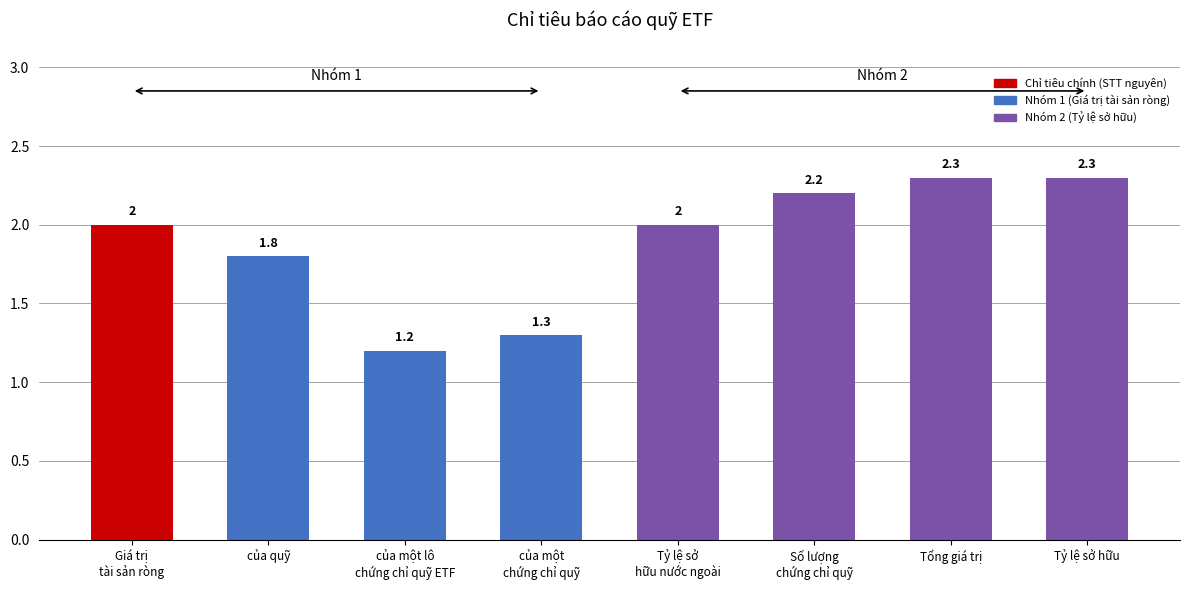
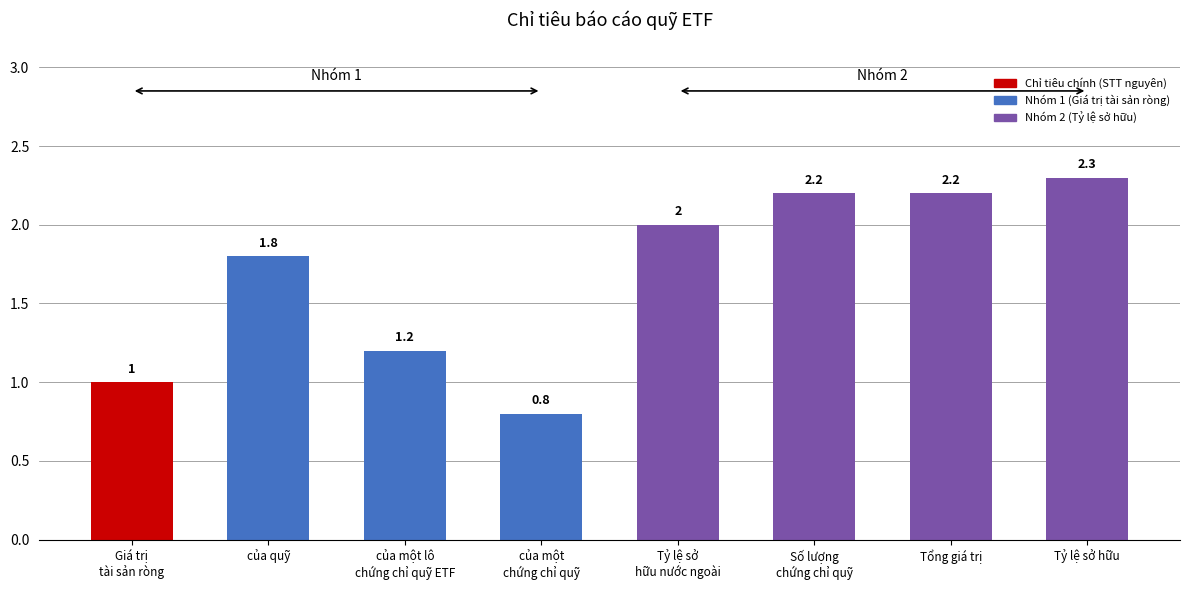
  {
-   "Giá trị tài sản ròng": 2,
+   "Giá trị tài sản ròng": 1,
    "của quỹ": 1.8,
    "của một lô chứng chỉ quỹ ETF": 1.2,
-   "của một chứng chỉ quỹ": 1.3,
+   "của một chứng chỉ quỹ": 0.8,
    "Tỷ lệ sở hữu nước ngoài": 2,
    "Số lượng chứng chỉ quỹ": 2.2,
-   "Tổng giá trị": 2.3,
+   "Tổng giá trị": 2.2,
    "Tỷ lệ sở hữu": 2.3
  }
